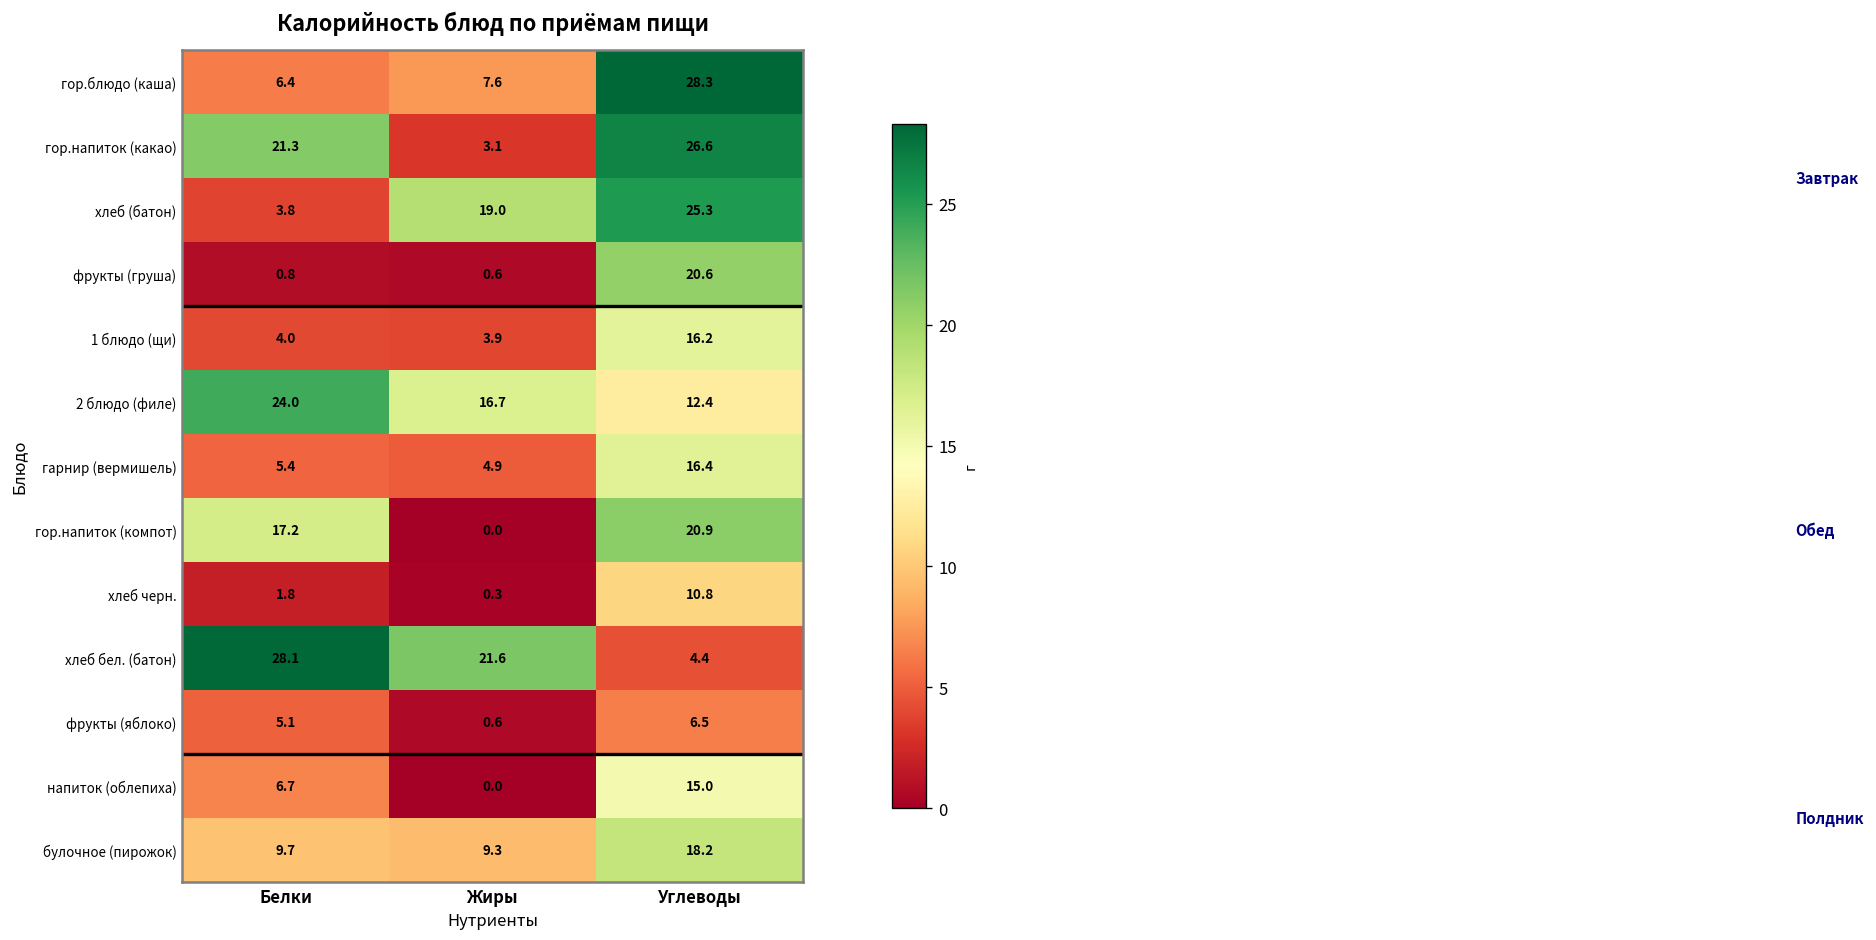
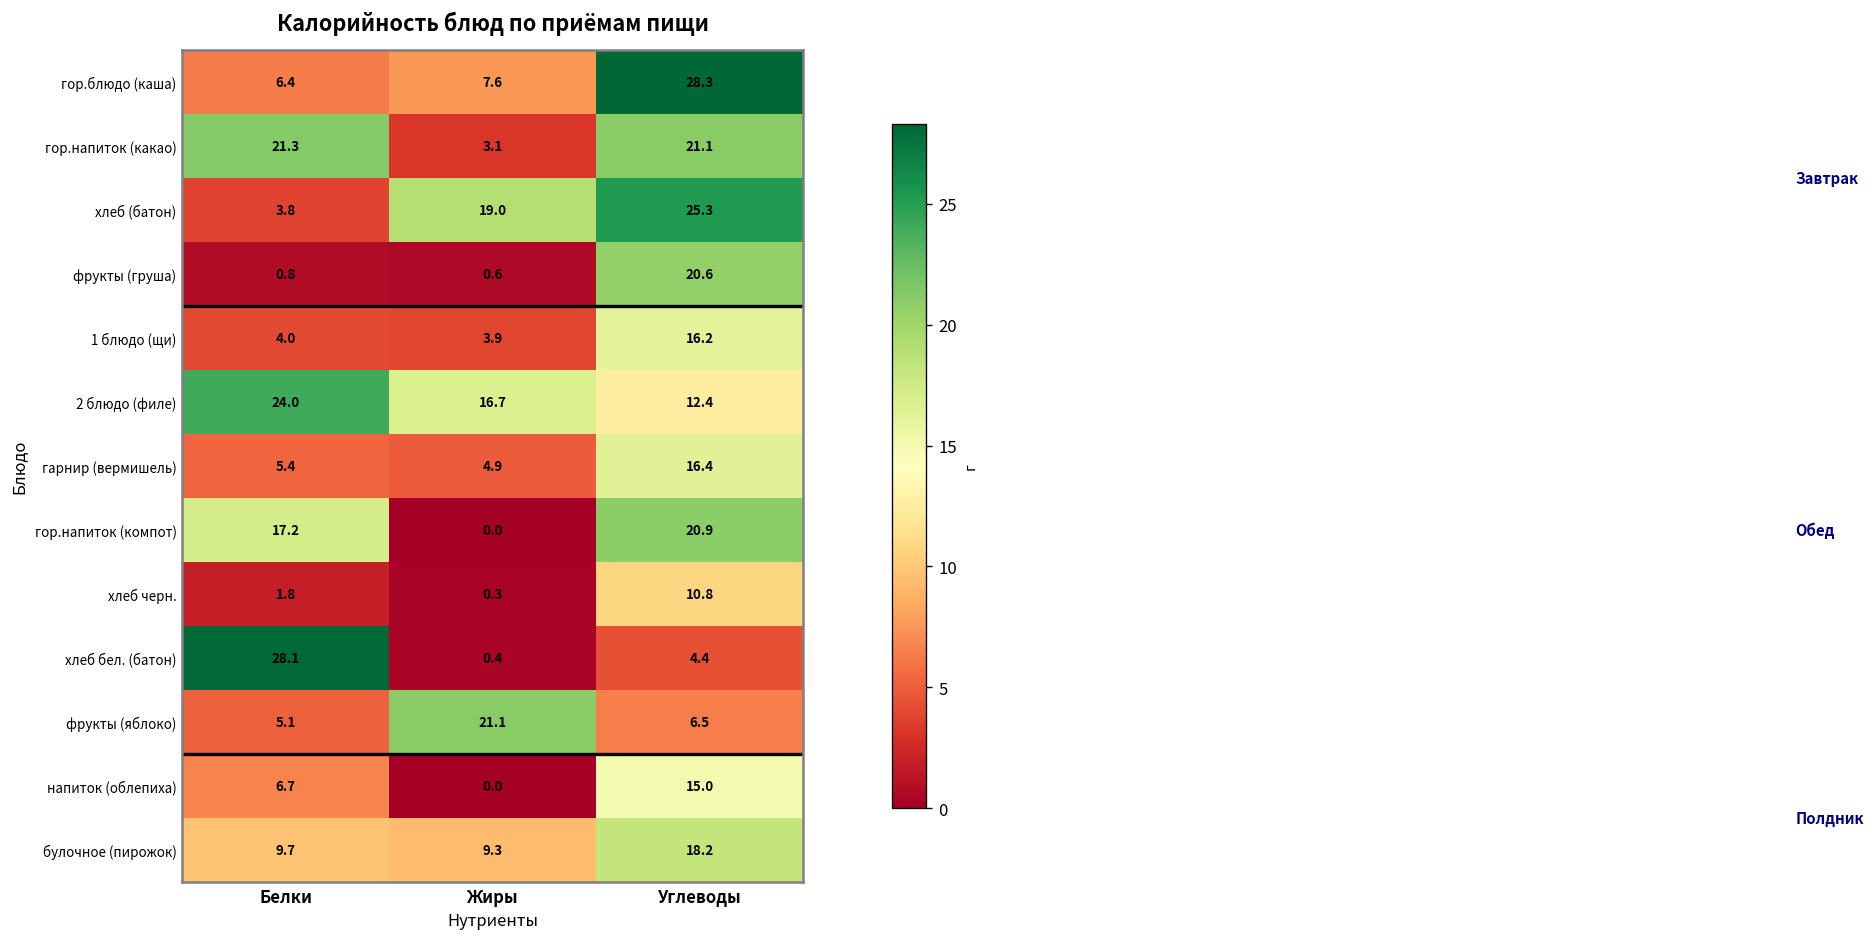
  {
    "гор.блюдо (каша)": {
      "Белки": 6.4,
      "Жиры": 7.6,
      "Углеводы": 28.3
    },
    "гор.напиток (какао)": {
      "Белки": 21.3,
      "Жиры": 3.1,
-     "Углеводы": 26.6
+     "Углеводы": 21.1
    },
    "хлеб (батон)": {
      "Белки": 3.8,
      "Жиры": 19.0,
      "Углеводы": 25.3
    },
    "фрукты (груша)": {
      "Белки": 0.8,
      "Жиры": 0.6,
      "Углеводы": 20.6
    },
    "1 блюдо (щи)": {
      "Белки": 4.0,
      "Жиры": 3.9,
      "Углеводы": 16.2
    },
    "2 блюдо (филе)": {
      "Белки": 24.0,
      "Жиры": 16.7,
      "Углеводы": 12.4
    },
    "гарнир (вермишель)": {
      "Белки": 5.4,
      "Жиры": 4.9,
      "Углеводы": 16.4
    },
    "гор.напиток (компот)": {
      "Белки": 17.2,
      "Жиры": 0.0,
      "Углеводы": 20.9
    },
    "хлеб черн.": {
      "Белки": 1.8,
      "Жиры": 0.3,
      "Углеводы": 10.8
    },
    "хлеб бел. (батон)": {
      "Белки": 28.1,
-     "Жиры": 21.6,
+     "Жиры": 0.4,
      "Углеводы": 4.4
    },
    "фрукты (яблоко)": {
      "Белки": 5.1,
-     "Жиры": 0.6,
+     "Жиры": 21.1,
      "Углеводы": 6.5
    },
    "напиток (облепиха)": {
      "Белки": 6.7,
      "Жиры": 0.0,
      "Углеводы": 15.0
    },
    "булочное (пирожок)": {
      "Белки": 9.7,
      "Жиры": 9.3,
      "Углеводы": 18.2
    }
  }
